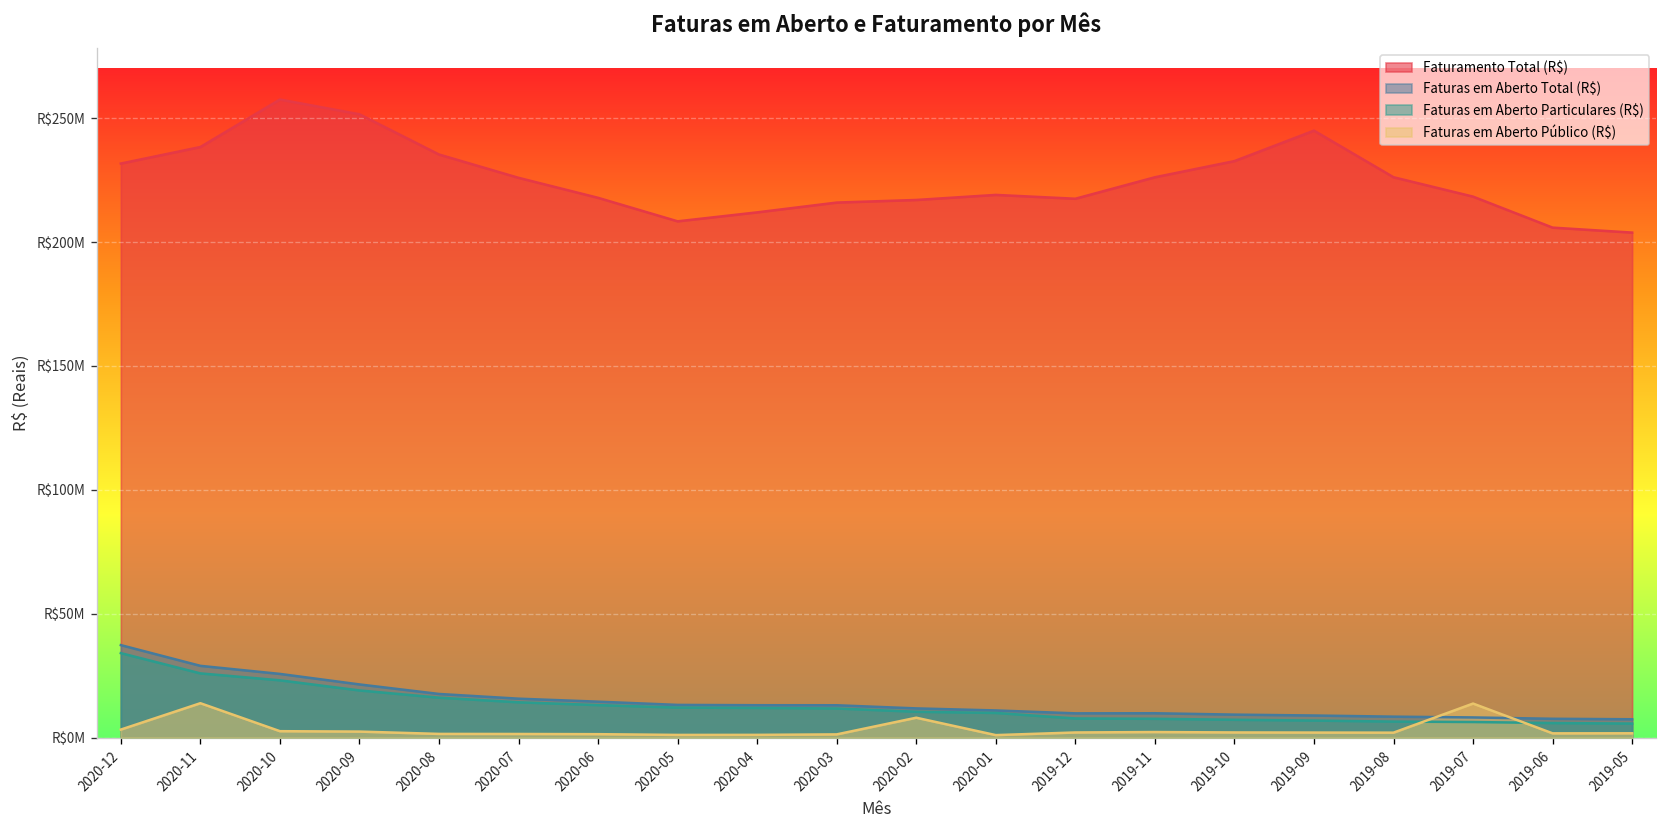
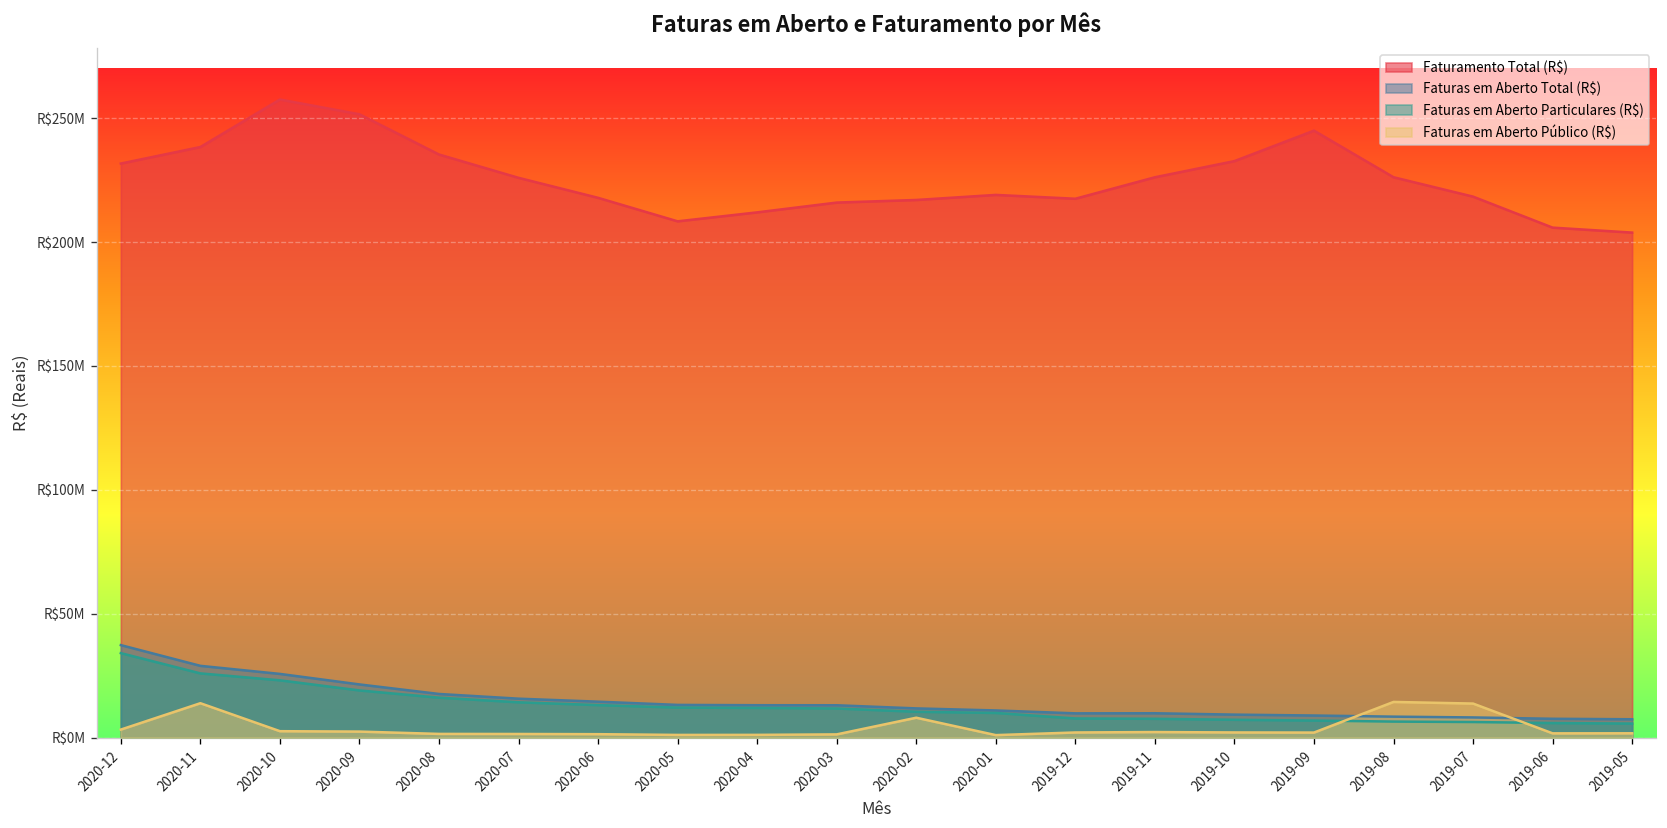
  {
    "Faturamento Total (R$)": {
      "2020-12": "R$232000000",
      "2020-11": "R$238000000",
      "2020-10": "R$258000000",
      "2020-09": "R$252000000",
      "2020-08": "R$235000000",
      "2020-07": "R$226000000",
      "2020-06": "R$218000000",
      "2020-05": "R$208000000",
      "2020-04": "R$212000000",
      "2020-03": "R$216000000",
      "2020-02": "R$217000000",
      "2020-01": "R$219000000",
      "2019-12": "R$218000000",
      "2019-11": "R$226000000",
      "2019-10": "R$233000000",
      "2019-09": "R$245000000",
      "2019-08": "R$226000000",
      "2019-07": "R$218000000",
      "2019-06": "R$206000000",
      "2019-05": "R$204000000"
    },
    "Faturas em Aberto Público (R$)": {
      "2020-12": "R$3000000",
      "2020-11": "R$14000000",
      "2020-10": "R$3000000",
      "2020-09": "R$2000000",
      "2020-08": "R$1000000",
      "2020-07": "R$1000000",
      "2020-06": "R$1000000",
      "2020-05": "R$1000000",
      "2020-04": "R$1000000",
      "2020-03": "R$1000000",
      "2020-02": "R$8000000",
      "2020-01": "R$1000000",
      "2019-12": "R$2000000",
      "2019-11": "R$2000000",
      "2019-10": "R$2000000",
      "2019-09": "R$2000000",
-     "2019-08": "R$2000000",
+     "2019-08": "R$14000000",
      "2019-07": "R$14000000",
      "2019-06": "R$2000000",
      "2019-05": "R$2000000"
    }
  }
